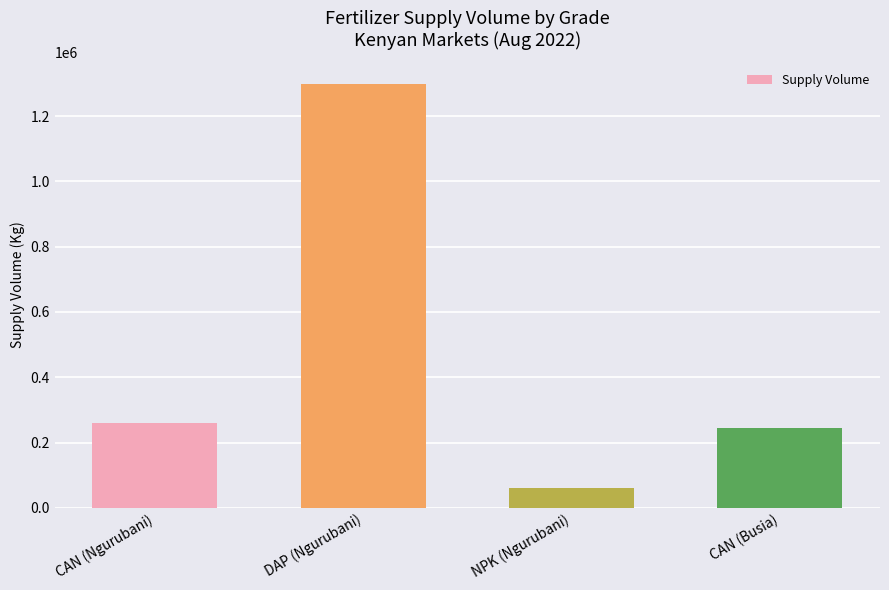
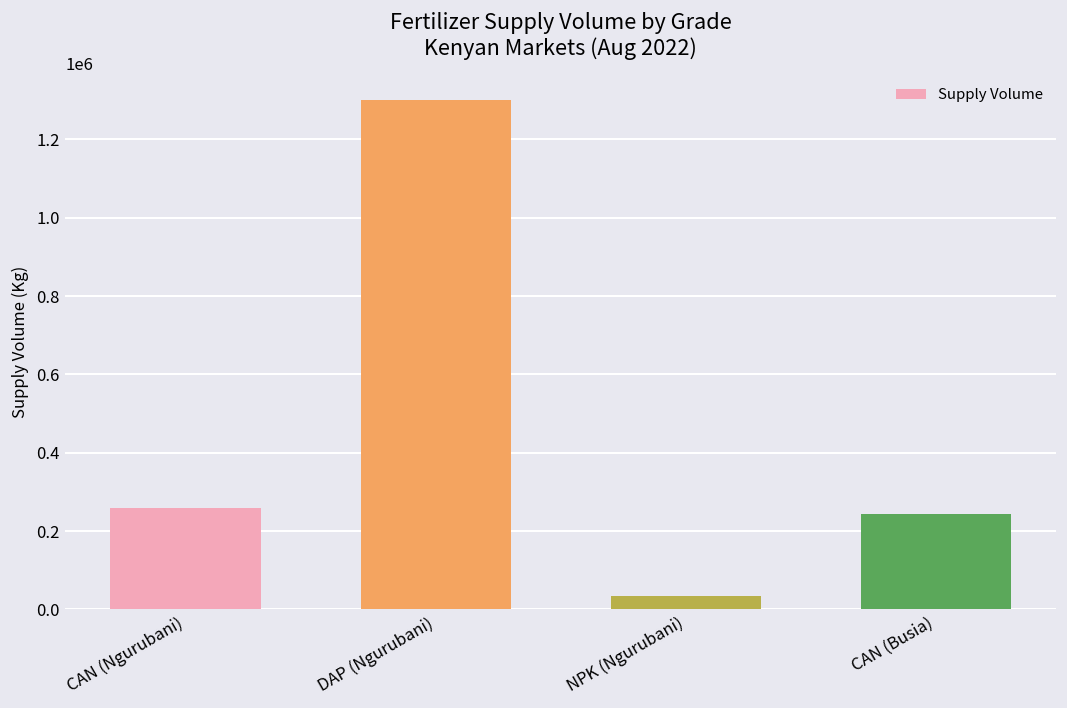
  {
    "CAN (Ngurubani)": 260000,
    "DAP (Ngurubani)": 1300000,
-   "NPK (Ngurubani)": 60000,
+   "NPK (Ngurubani)": 30000,
    "CAN (Busia)": 240000
  }
